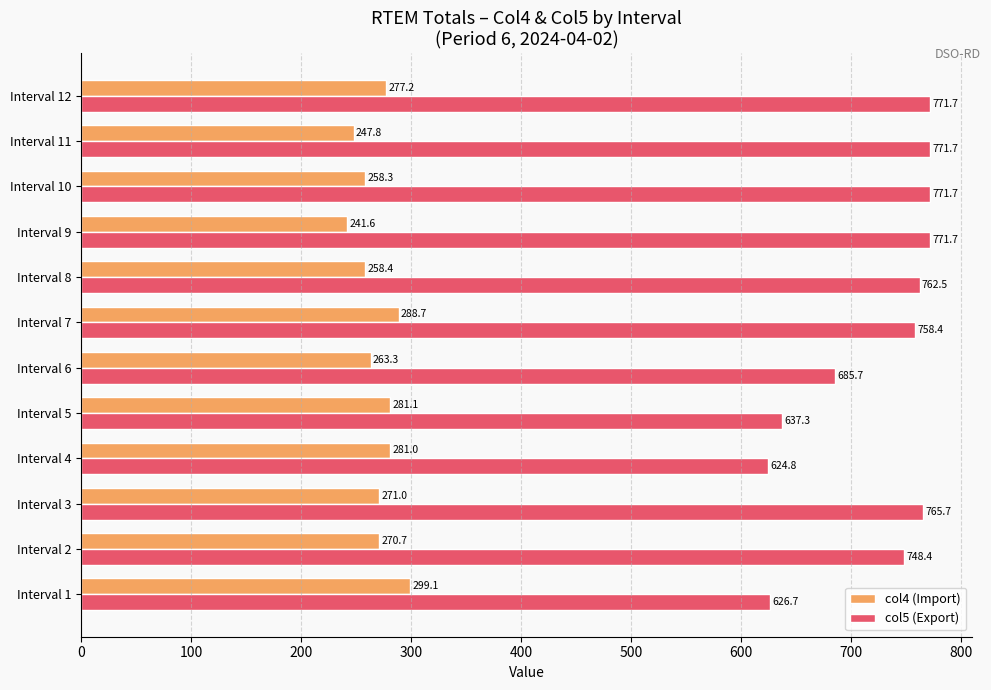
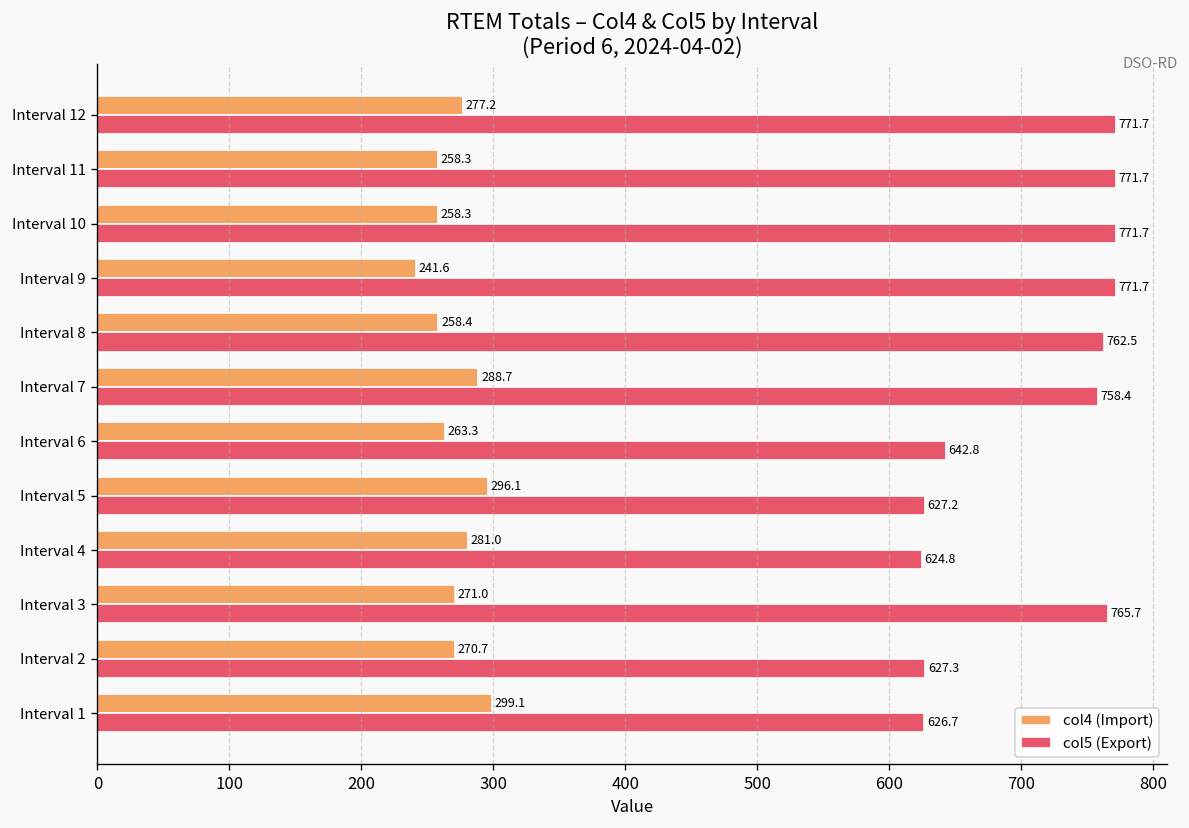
  {
    "col4 (Import)": {
      "Interval 12": 277.2,
-     "Interval 11": 247.8,
+     "Interval 11": 258.3,
      "Interval 10": 258.3,
      "Interval 9": 241.6,
      "Interval 8": 258.4,
      "Interval 7": 288.7,
      "Interval 6": 263.3,
-     "Interval 5": 281.1,
+     "Interval 5": 296.1,
      "Interval 4": 281.0,
      "Interval 3": 271.0,
      "Interval 2": 270.7,
      "Interval 1": 299.1
    },
    "col5 (Export)": {
      "Interval 12": 771.7,
      "Interval 11": 771.7,
      "Interval 10": 771.7,
      "Interval 9": 771.7,
      "Interval 8": 762.5,
      "Interval 7": 758.4,
-     "Interval 6": 685.7,
-     "Interval 5": 637.3,
+     "Interval 6": 642.8,
+     "Interval 5": 627.2,
      "Interval 4": 624.8,
      "Interval 3": 765.7,
-     "Interval 2": 748.4,
+     "Interval 2": 627.3,
      "Interval 1": 626.7
    }
  }
